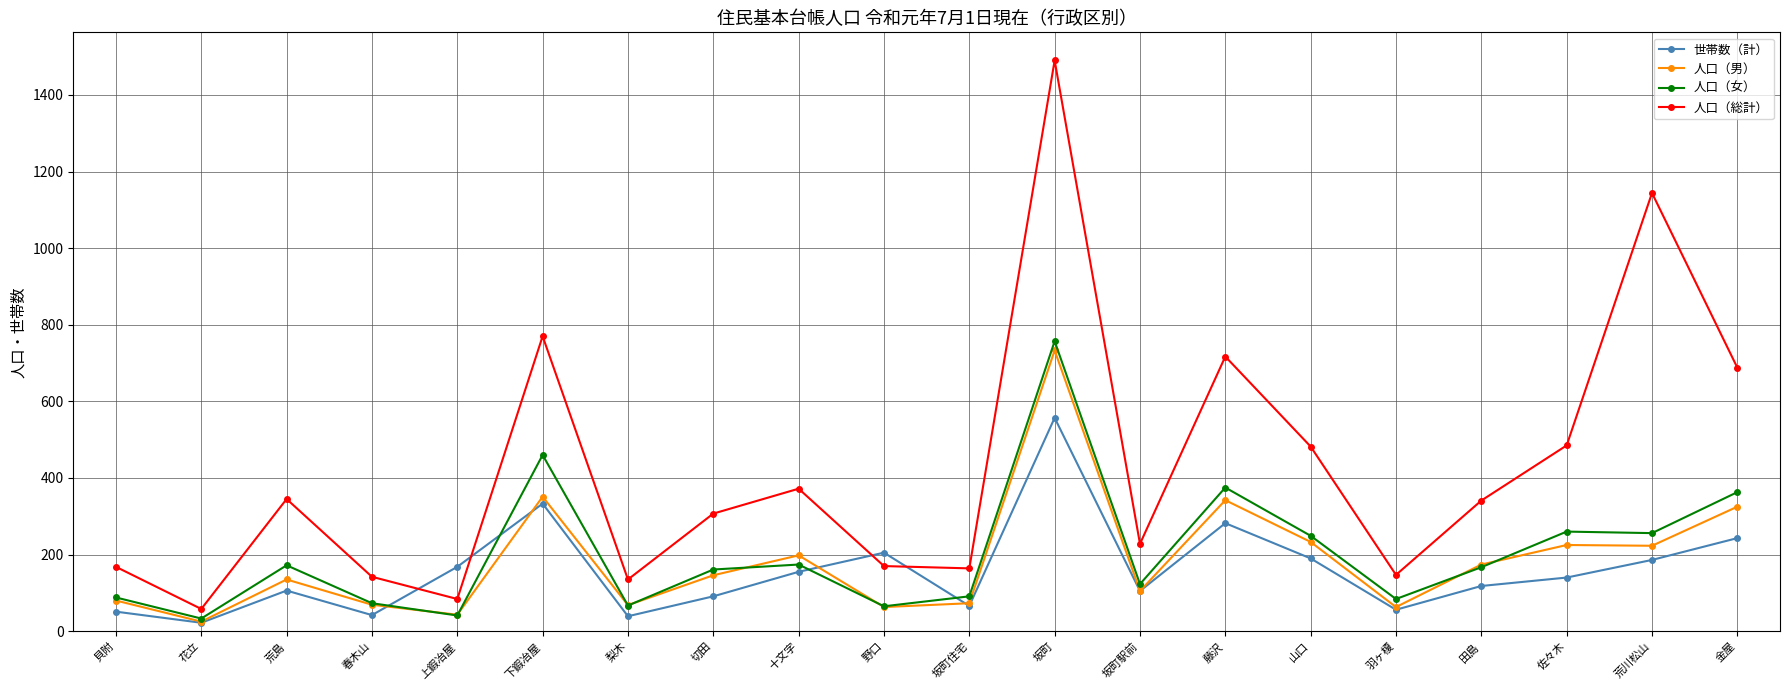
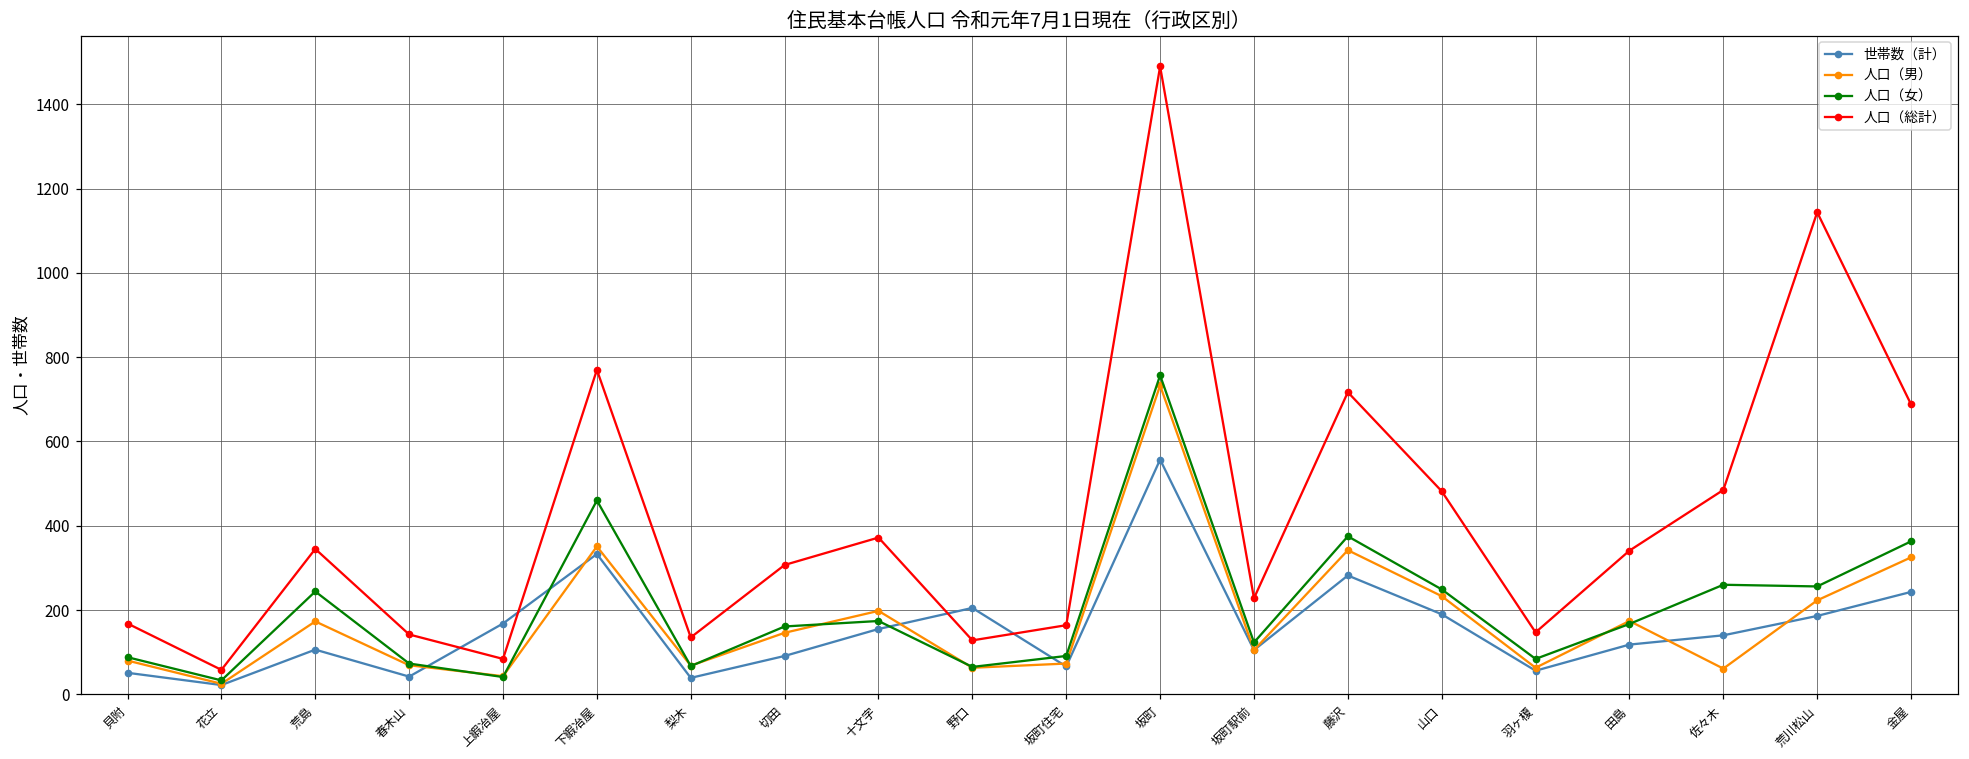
  {
    "世帯数（計）": {
      "貝附": 50,
      "荒島": 110,
      "春木山": 40,
      "上鍜冶屋": 170,
      "下鍜冶屋": 330,
      "梨木": 40,
      "切田": 90,
      "十文字": 160,
      "野口": 210,
      "坂町住宅": 70,
      "坂町": 560,
      "藤沢": 280,
      "山口": 190,
      "羽ヶ榎": 60,
      "田島": 120,
      "佐々木": 140,
      "荒川松山": 190,
      "金屋": 240
    },
    "人口（男）": {
      "貝附": 80,
-     "荒島": 140,
+     "荒島": 170,
      "下鍜冶屋": 350,
      "切田": 150,
      "十文字": 200,
      "坂町住宅": 70,
      "坂町": 730,
      "藤沢": 340,
      "山口": 230,
      "羽ヶ榎": 60,
      "田島": 170,
-     "佐々木": 230,
+     "佐々木": 60,
      "荒川松山": 220,
      "金屋": 330
    },
    "人口（女）": {
      "貝附": 90,
      "花立": 30,
-     "荒島": 170,
+     "荒島": 240,
      "下鍜冶屋": 460,
      "切田": 160,
      "十文字": 170,
      "坂町住宅": 90,
      "坂町": 760,
      "坂町駅前": 120,
      "藤沢": 380,
      "山口": 250,
      "羽ヶ榎": 80,
      "田島": 170,
      "佐々木": 260,
      "荒川松山": 260,
      "金屋": 360
    },
    "人口（総計）": {
      "貝附": 170,
      "花立": 60,
      "荒島": 350,
      "春木山": 140,
      "上鍜冶屋": 80,
      "下鍜冶屋": 770,
      "梨木": 140,
      "切田": 310,
      "十文字": 370,
-     "野口": 170,
+     "野口": 130,
      "坂町住宅": 160,
      "坂町": 1490,
      "坂町駅前": 230,
      "藤沢": 720,
      "山口": 480,
      "羽ヶ榎": 150,
      "田島": 340,
      "佐々木": 490,
      "荒川松山": 1140,
      "金屋": 690
    }
  }
